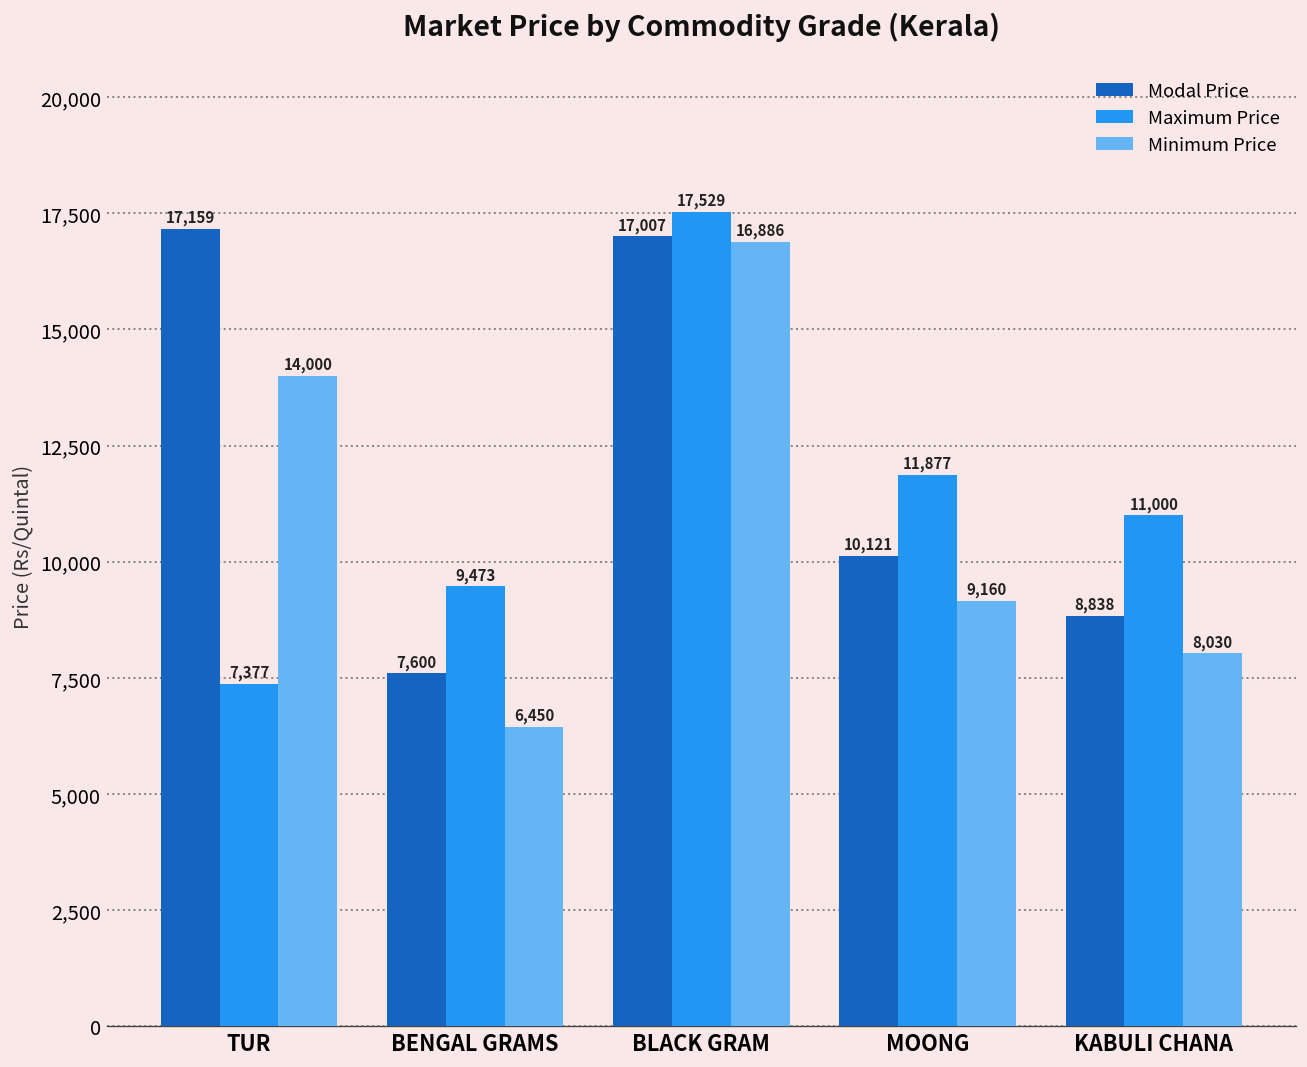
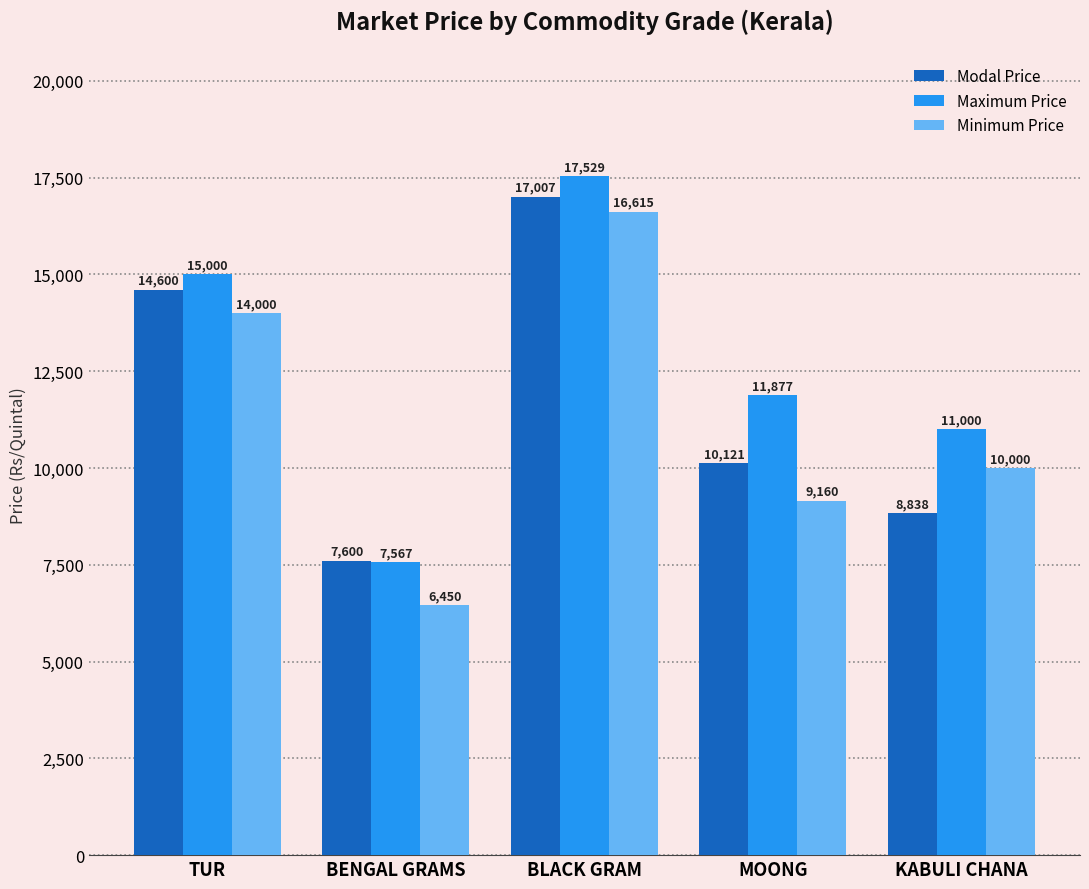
  {
    "Modal Price": {
-     "TUR": "17,159",
+     "TUR": "14,600",
      "BENGAL GRAMS": "7,600",
      "BLACK GRAM": "17,007",
      "MOONG": "10,121",
      "KABULI CHANA": "8,838"
    },
    "Maximum Price": {
-     "TUR": "7,377",
-     "BENGAL GRAMS": "9,473",
+     "TUR": "15,000",
+     "BENGAL GRAMS": "7,567",
      "BLACK GRAM": "17,529",
      "MOONG": "11,877",
      "KABULI CHANA": "11,000"
    },
    "Minimum Price": {
      "TUR": "14,000",
      "BENGAL GRAMS": "6,450",
-     "BLACK GRAM": "16,886",
+     "BLACK GRAM": "16,615",
      "MOONG": "9,160",
-     "KABULI CHANA": "8,030"
+     "KABULI CHANA": "10,000"
    }
  }
